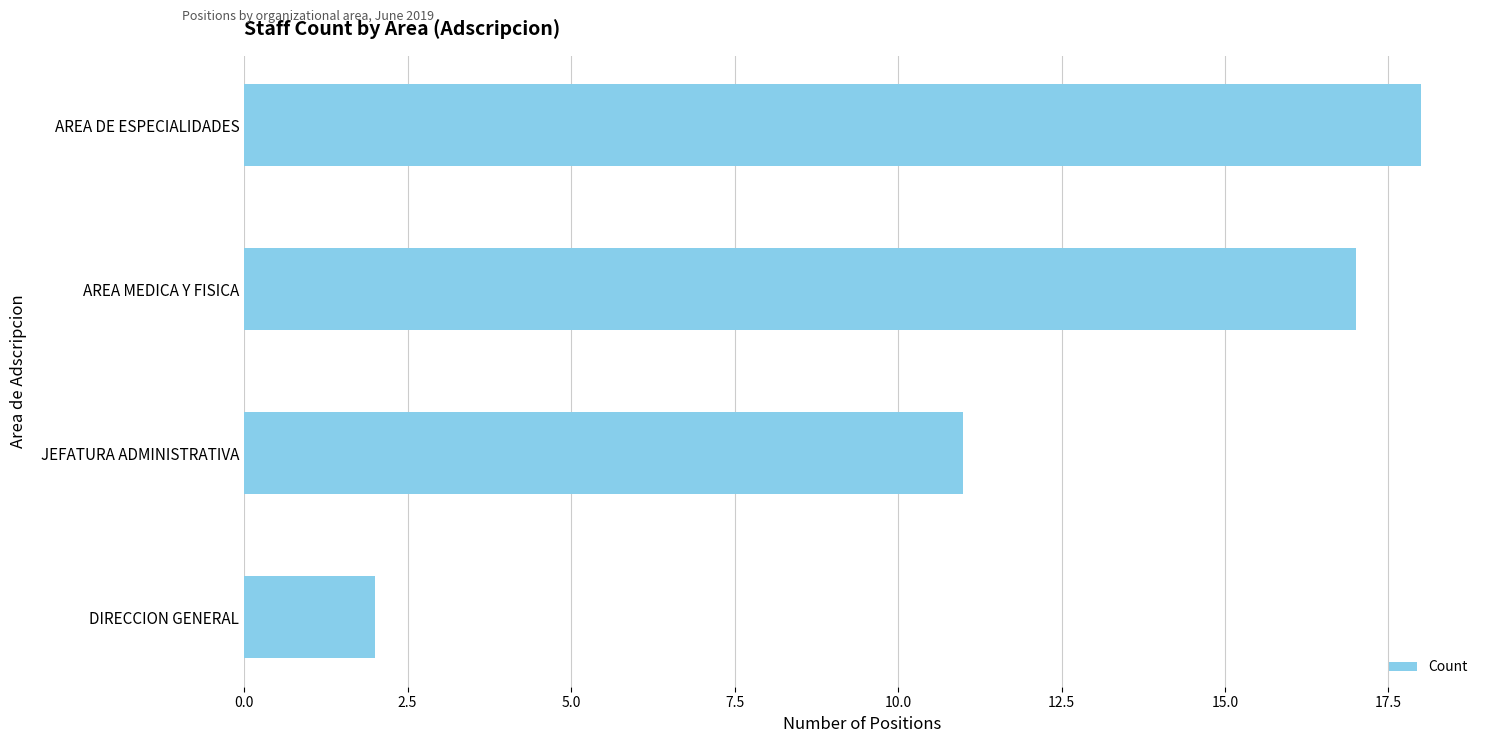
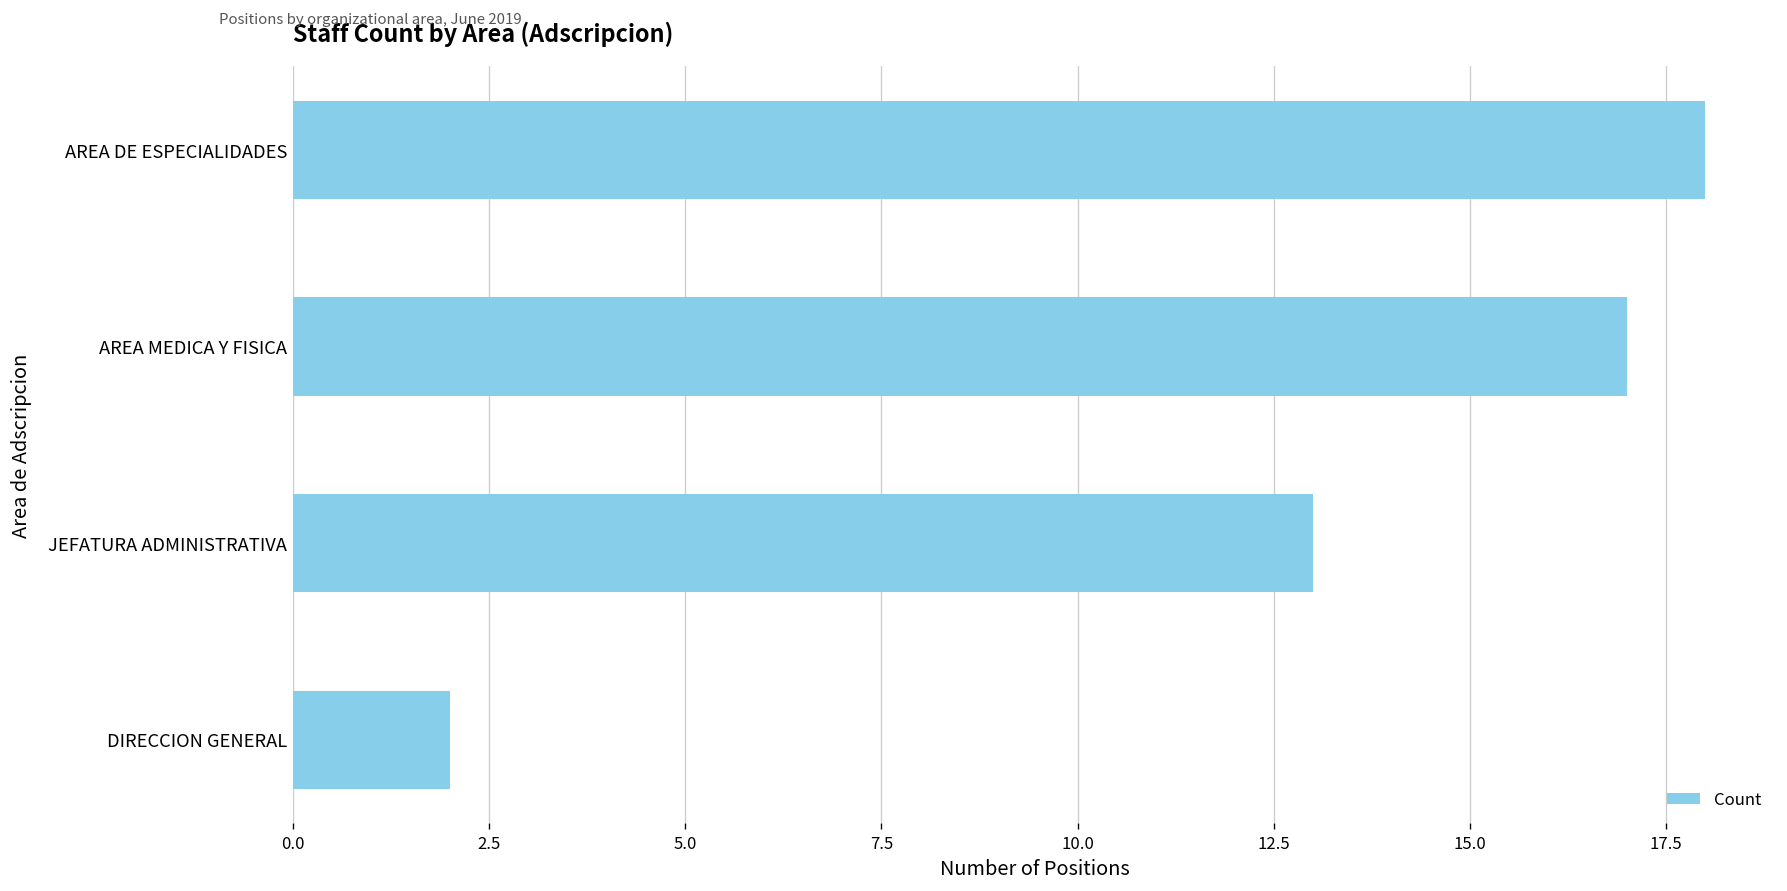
  {
    "AREA DE ESPECIALIDADES": 18,
    "AREA MEDICA Y FISICA": 17,
-   "JEFATURA ADMINISTRATIVA": 11,
+   "JEFATURA ADMINISTRATIVA": 13,
    "DIRECCION GENERAL": 2
  }
